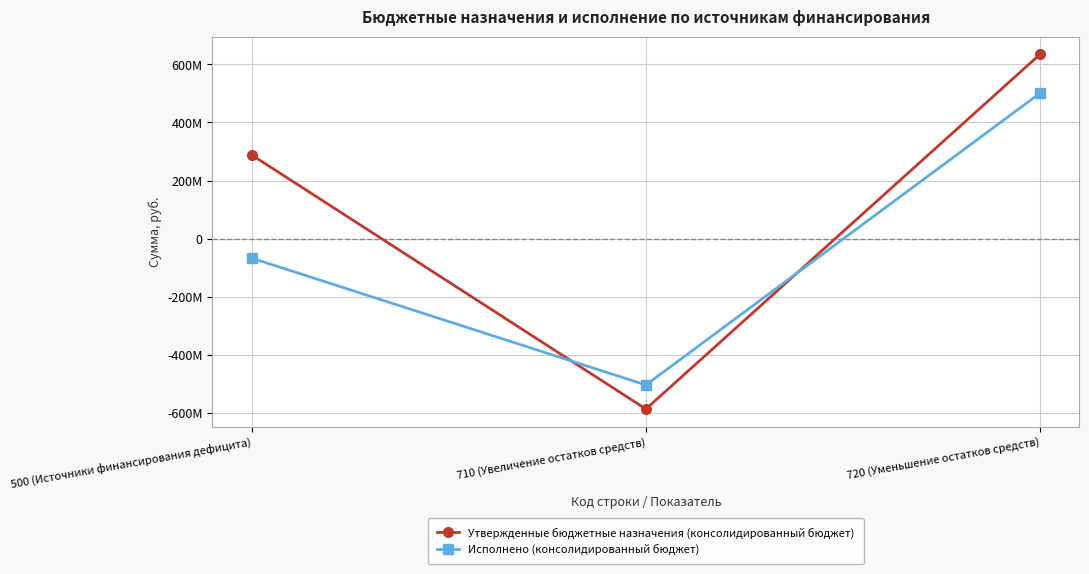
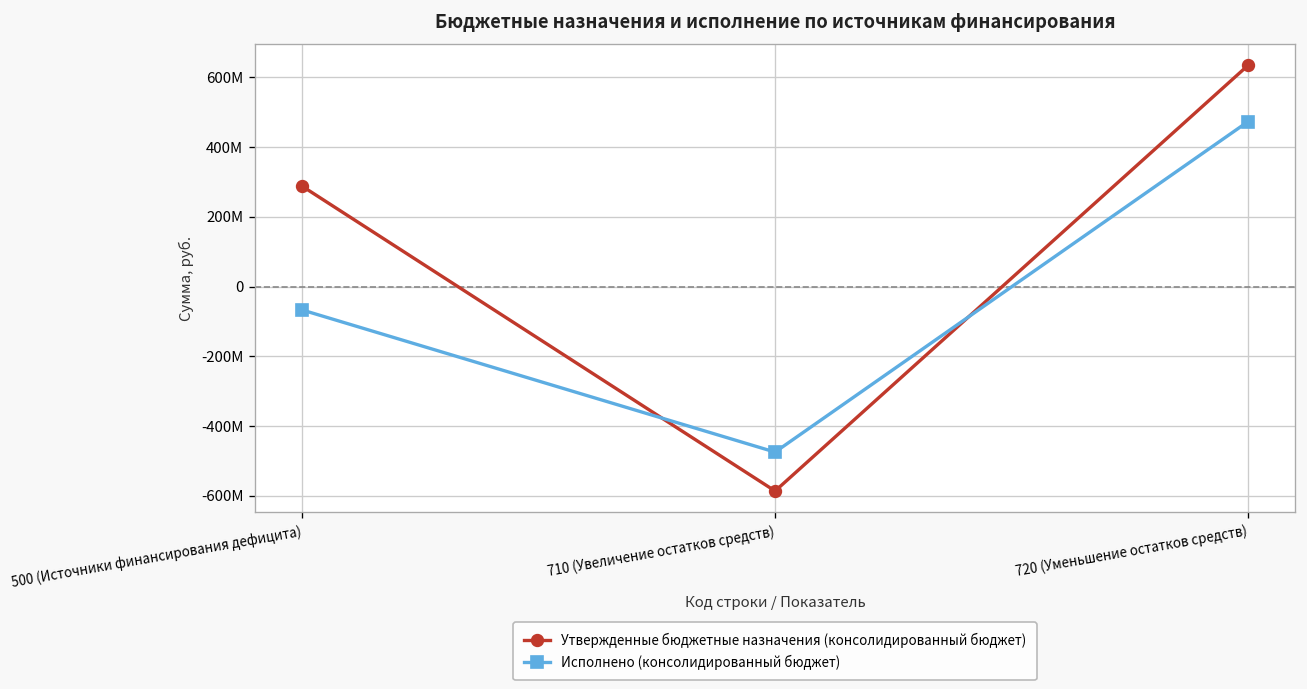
  {
    "Утвержденные бюджетные назначения (консолидированный бюджет)": {
      "500 (Источники финансирования дефицита)": 290000000,
      "710 (Увеличение остатков средств)": -590000000,
      "720 (Уменьшение остатков средств)": 630000000
    },
    "Исполнено (консолидированный бюджет)": {
      "500 (Источники финансирования дефицита)": -70000000,
-     "710 (Увеличение остатков средств)": -500000000,
-     "720 (Уменьшение остатков средств)": 500000000
+     "710 (Увеличение остатков средств)": -470000000,
+     "720 (Уменьшение остатков средств)": 470000000
    }
  }
